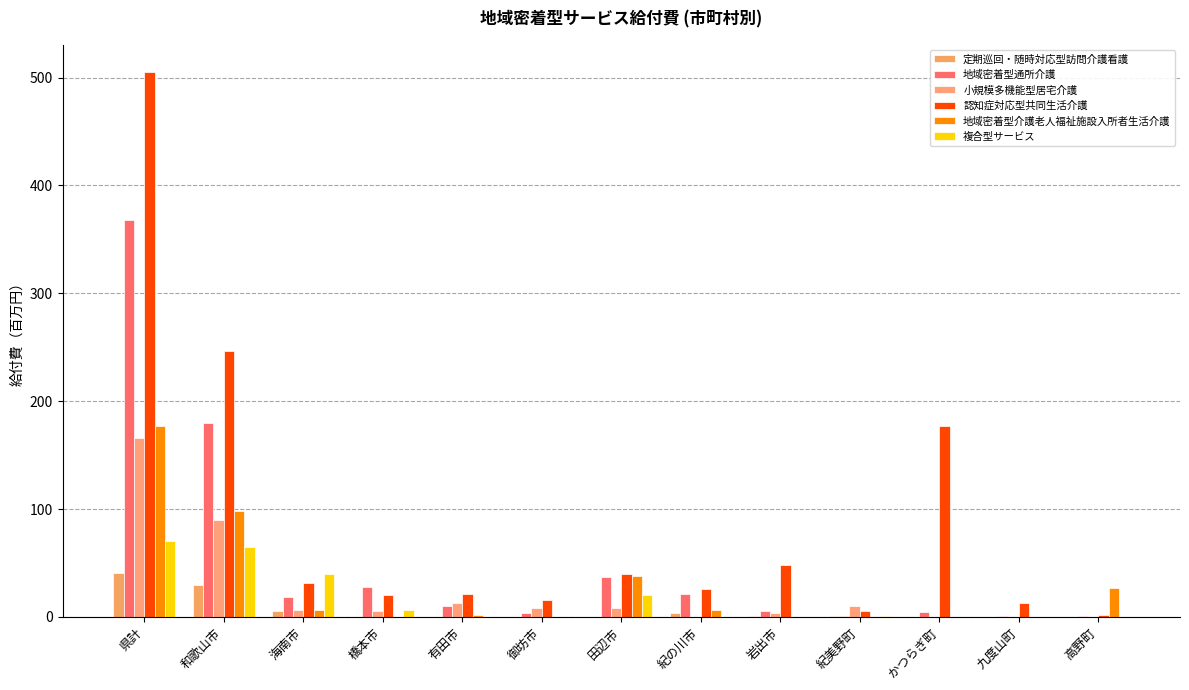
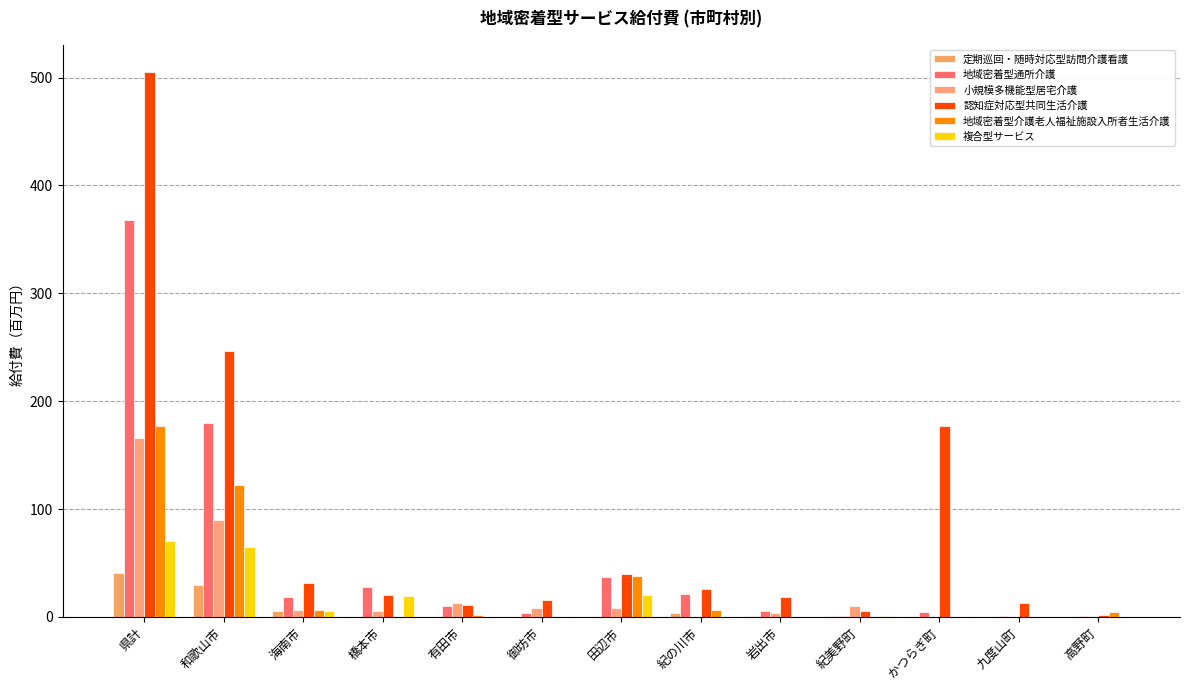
  {
    "認知症対応型共同生活介護": {
      "県計": 505,
      "和歌山市": 246,
      "海南市": 31,
      "橋本市": 20,
-     "有田市": 21,
+     "有田市": 11,
      "御坊市": 16,
      "田辺市": 39,
      "紀の川市": 26,
-     "岩出市": 49,
+     "岩出市": 18,
      "紀美野町": 6,
      "かつらぎ町": 177,
      "九度山町": 13
    },
    "地域密着型介護老人福祉施設入所者生活介護": {
      "県計": 177,
-     "和歌山市": 99,
+     "和歌山市": 123,
      "海南市": 7,
      "橋本市": 0,
      "御坊市": 0,
      "田辺市": 38,
      "紀の川市": 6,
      "岩出市": 0,
      "紀美野町": 0,
      "かつらぎ町": 0,
      "九度山町": 0,
-     "高野町": 27
+     "高野町": 4
    },
    "複合型サービス": {
      "県計": 71,
      "和歌山市": 65,
-     "海南市": 40,
-     "橋本市": 6,
+     "海南市": 6,
+     "橋本市": 20,
      "有田市": 0,
      "御坊市": 0,
      "田辺市": 20,
      "紀の川市": 0,
      "岩出市": 0,
      "九度山町": 0,
      "高野町": 0
    }
  }
